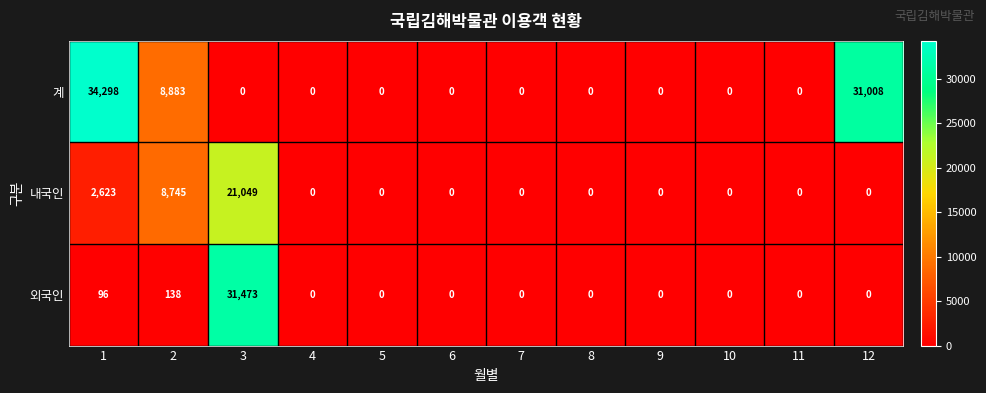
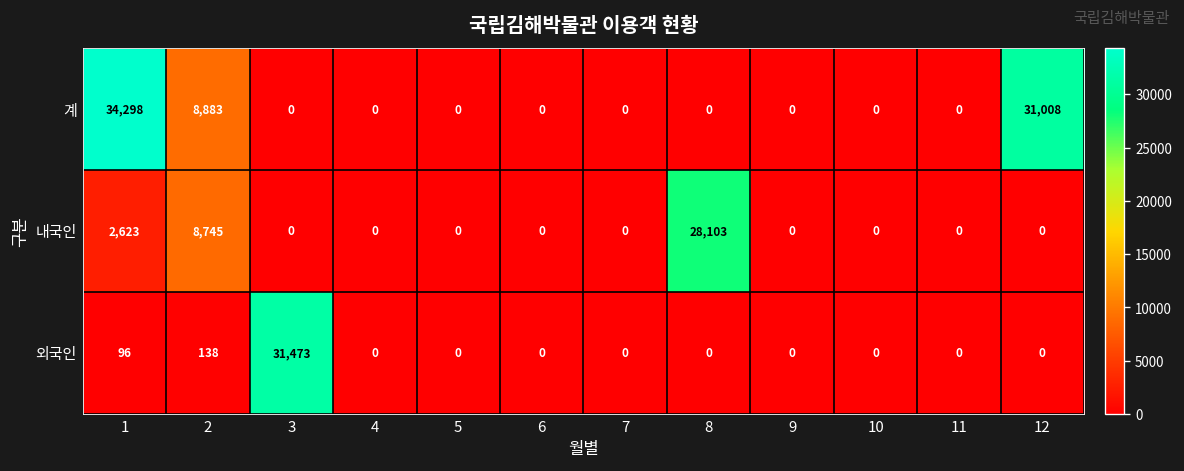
  {
    "계": {
      "1": "34,298",
      "2": "8,883",
      "3": "0",
      "4": "0",
      "5": "0",
      "6": "0",
      "7": "0",
      "8": "0",
      "9": "0",
      "10": "0",
      "11": "0",
      "12": "31,008"
    },
    "내국인": {
      "1": "2,623",
      "2": "8,745",
-     "3": "21,049",
+     "3": "0",
      "4": "0",
      "5": "0",
      "6": "0",
      "7": "0",
-     "8": "0",
+     "8": "28,103",
      "9": "0",
      "10": "0",
      "11": "0",
      "12": "0"
    },
    "외국인": {
      "1": "96",
      "2": "138",
      "3": "31,473",
      "4": "0",
      "5": "0",
      "6": "0",
      "7": "0",
      "8": "0",
      "9": "0",
      "10": "0",
      "11": "0",
      "12": "0"
    }
  }
